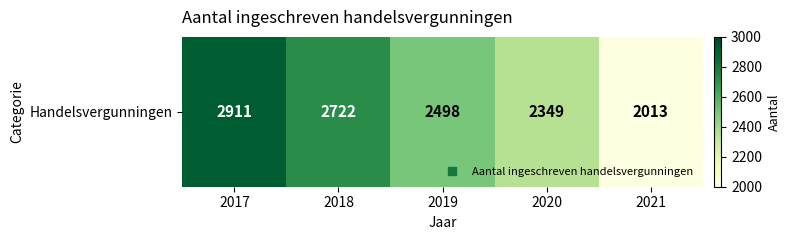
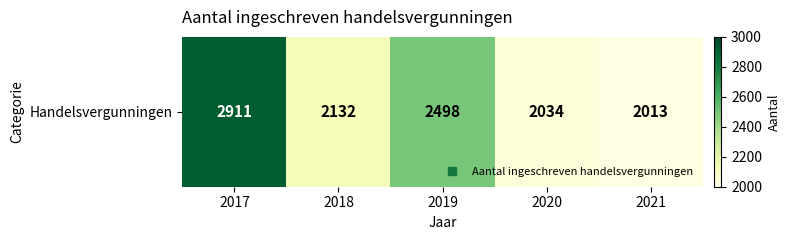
  {
    "Handelsvergunningen": {
      "2017": 2911,
-     "2018": 2722,
+     "2018": 2132,
      "2019": 2498,
-     "2020": 2349,
+     "2020": 2034,
      "2021": 2013
    }
  }
